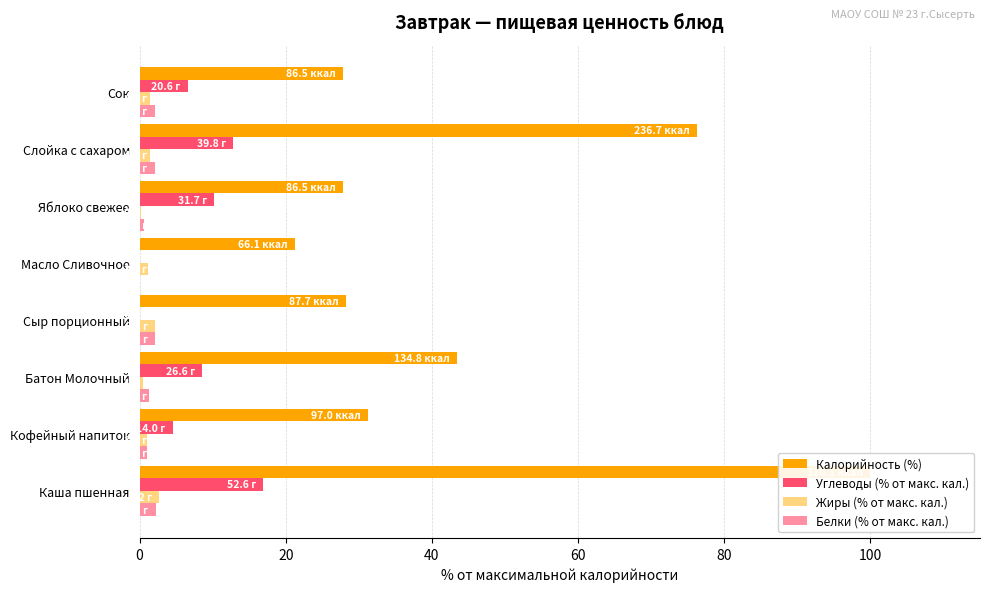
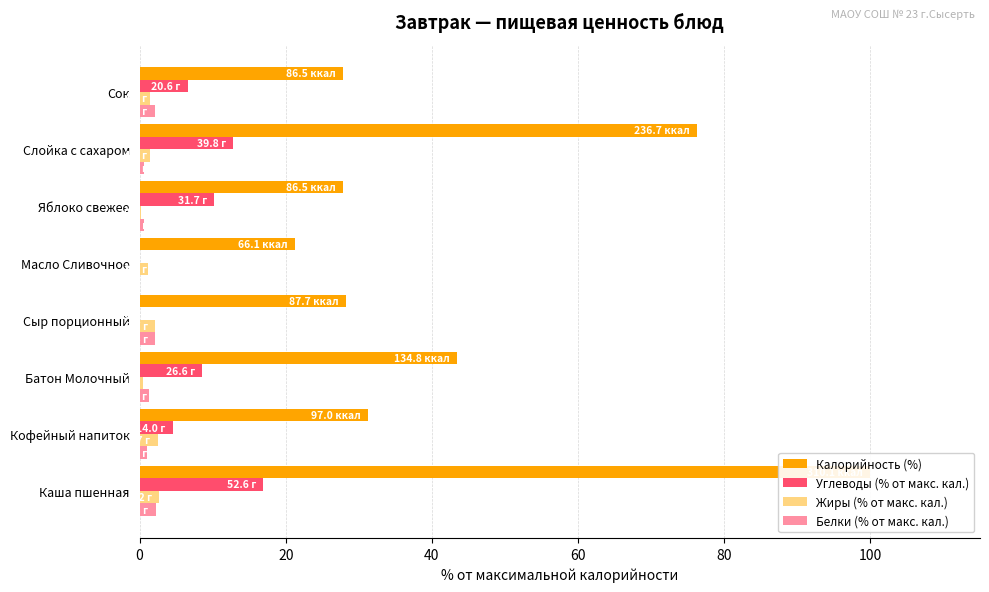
  {
    "Углеводы (% от макс. кал.)": {
      "Сыр порционный": 0
    },
    "Жиры (% от макс. кал.)": {
      "Сок": 1,
      "Слойка с сахаром": 1,
      "Масло Сливочное": 1,
      "Сыр порционный": 2,
      "Батон Молочный": 0,
-     "Кофейный напиток": 1,
+     "Кофейный напиток": 2,
      "Каша пшенная": 3
    },
    "Белки (% от макс. кал.)": {
      "Сок": 2,
-     "Слойка с сахаром": 2,
+     "Слойка с сахаром": 1,
      "Яблоко свежее": 1,
      "Сыр порционный": 2,
      "Батон Молочный": 1,
      "Кофейный напиток": 1,
      "Каша пшенная": 2
    }
  }
